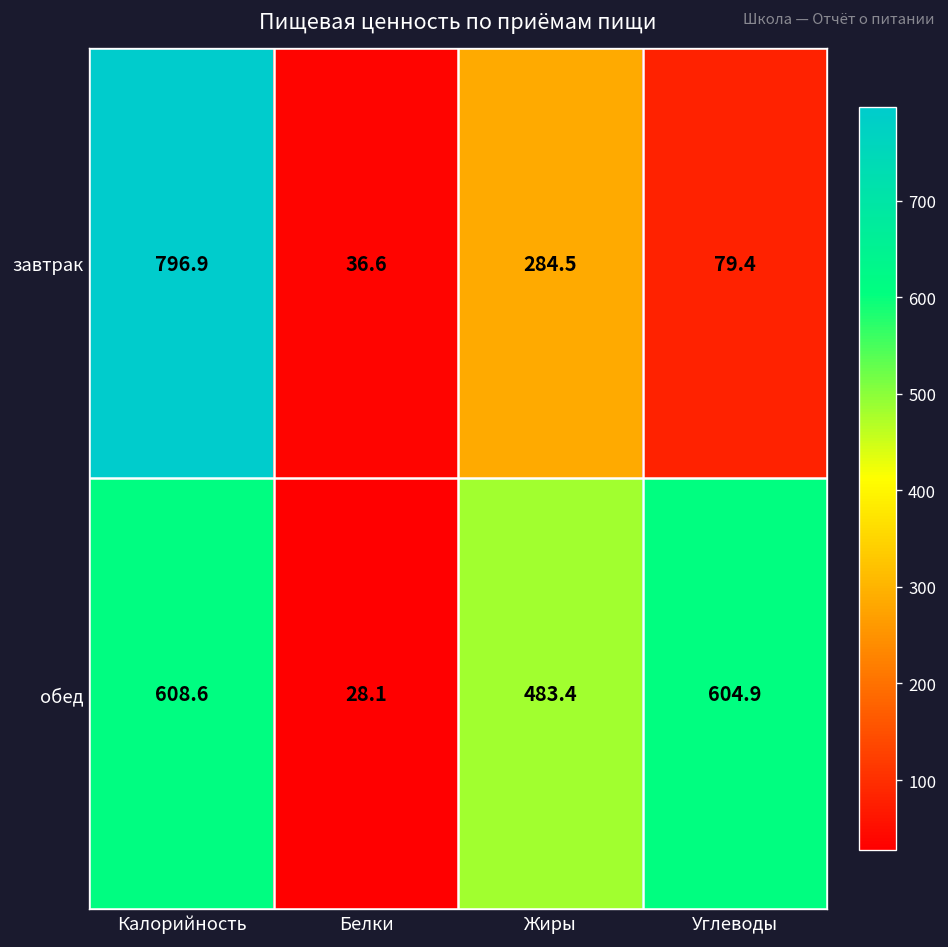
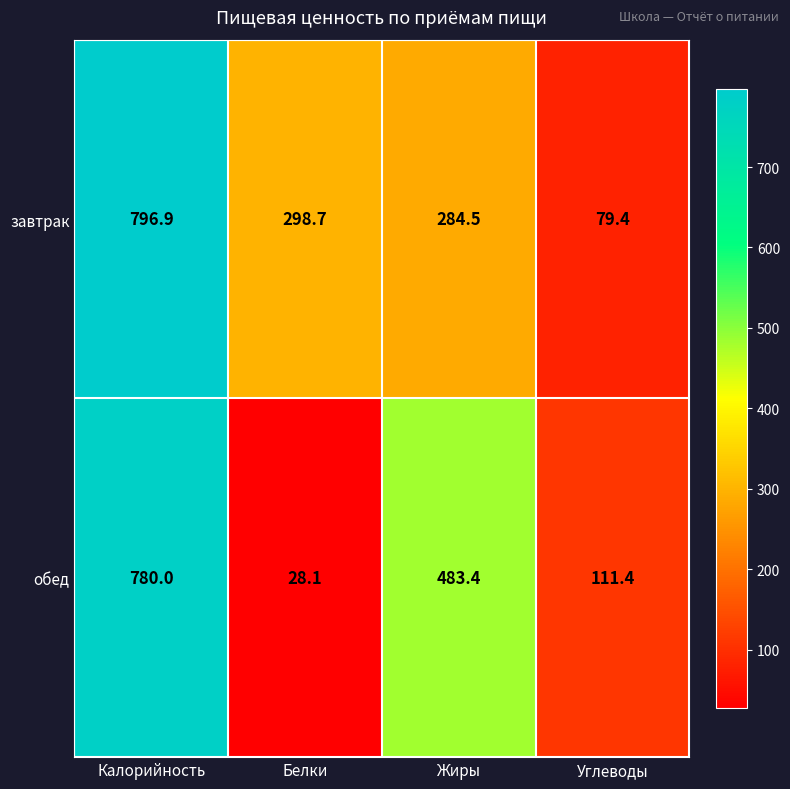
  {
    "завтрак": {
      "Калорийность": 796.9,
-     "Белки": 36.6,
+     "Белки": 298.7,
      "Жиры": 284.5,
      "Углеводы": 79.4
    },
    "обед": {
-     "Калорийность": 608.6,
+     "Калорийность": 780.0,
      "Белки": 28.1,
      "Жиры": 483.4,
-     "Углеводы": 604.9
+     "Углеводы": 111.4
    }
  }
